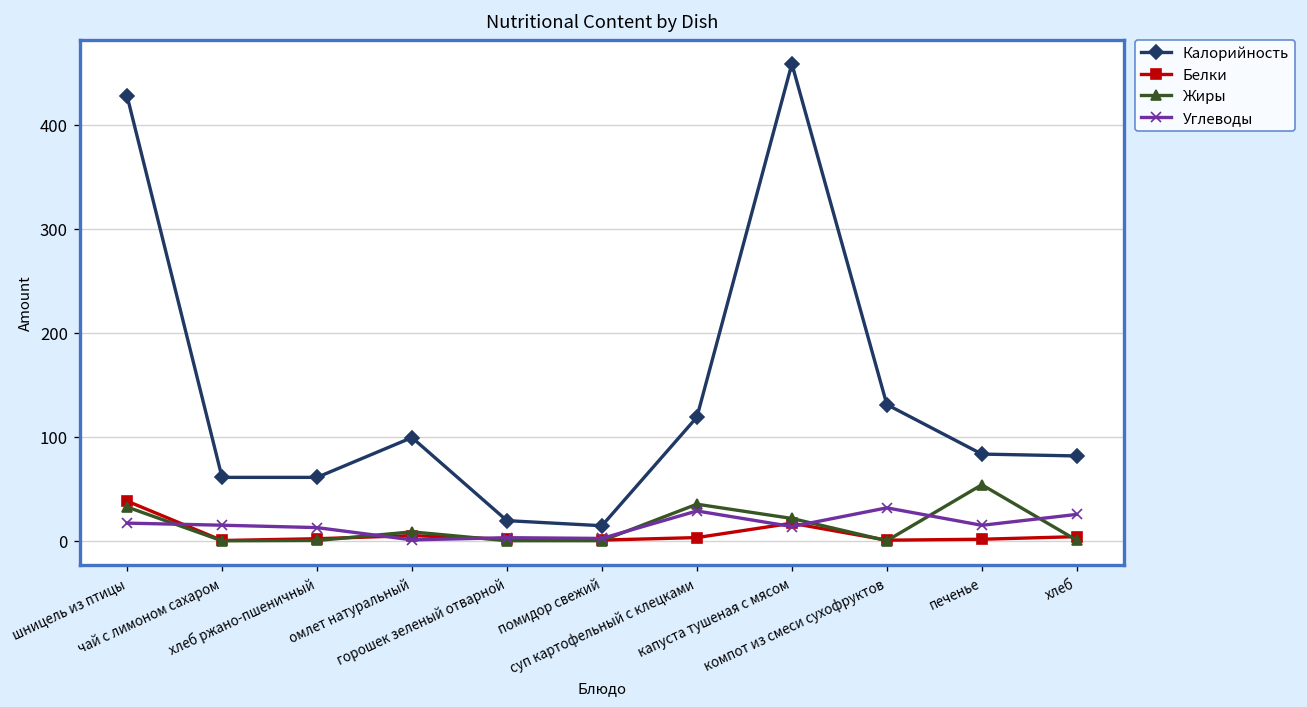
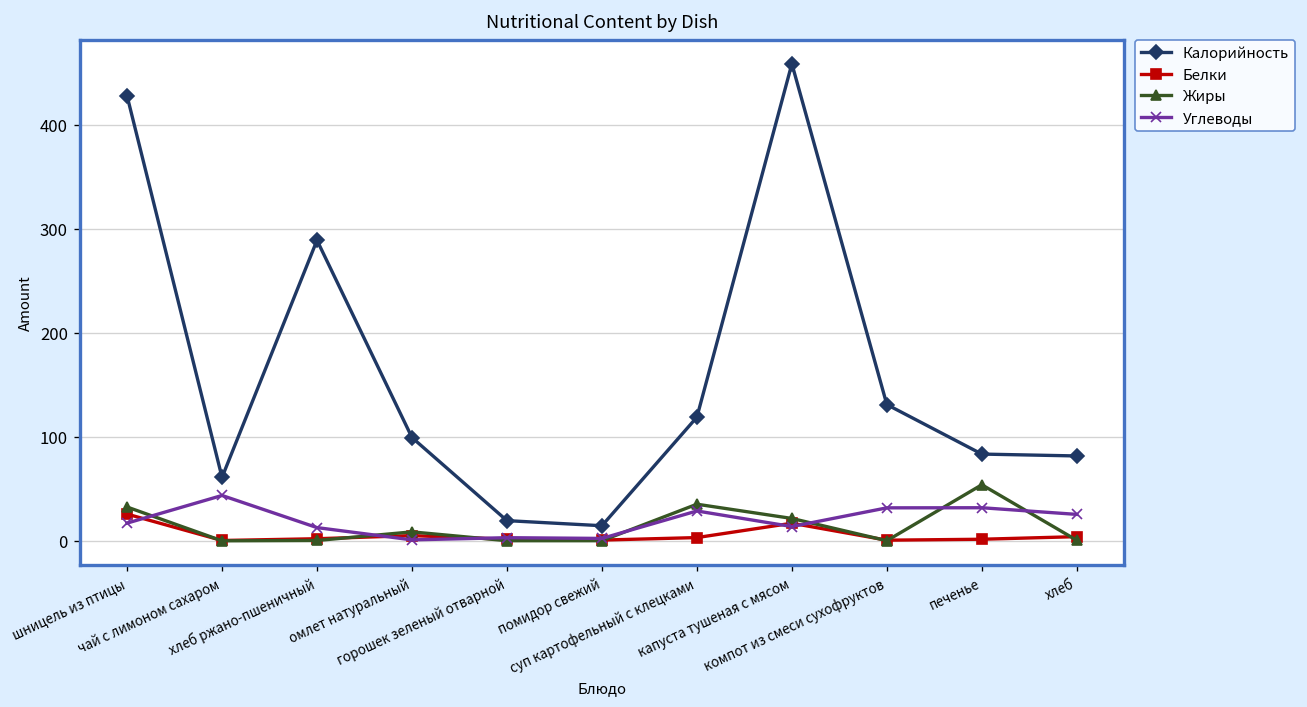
  {
    "Калорийность": {
      "шницель из птицы": 430,
      "чай с лимоном сахаром": 60,
-     "хлеб ржано-пшеничный": 60,
+     "хлеб ржано-пшеничный": 290,
      "омлет натуральный": 100,
      "горошек зеленый отварной": 20,
      "помидор свежий": 10,
      "суп картофельный с клецками": 120,
      "капуста тушеная с мясом": 460,
      "компот из смеси сухофруктов": 130,
      "печенье": 80,
      "хлеб": 80
    },
    "Белки": {
-     "шницель из птицы": 40,
+     "шницель из птицы": 30,
      "омлет натуральный": 10,
      "суп картофельный с клецками": 0,
      "капуста тушеная с мясом": 20,
      "печенье": 0,
      "хлеб": 0
    },
    "Жиры": {
      "шницель из птицы": 30,
      "омлет натуральный": 10,
      "суп картофельный с клецками": 40,
      "капуста тушеная с мясом": 20,
      "печенье": 50,
      "хлеб": 0
    },
    "Углеводы": {
      "шницель из птицы": 20,
-     "чай с лимоном сахаром": 20,
+     "чай с лимоном сахаром": 40,
      "хлеб ржано-пшеничный": 10,
      "омлет натуральный": 0,
      "суп картофельный с клецками": 30,
      "капуста тушеная с мясом": 10,
      "компот из смеси сухофруктов": 30,
-     "печенье": 10,
+     "печенье": 30,
      "хлеб": 30
    }
  }
